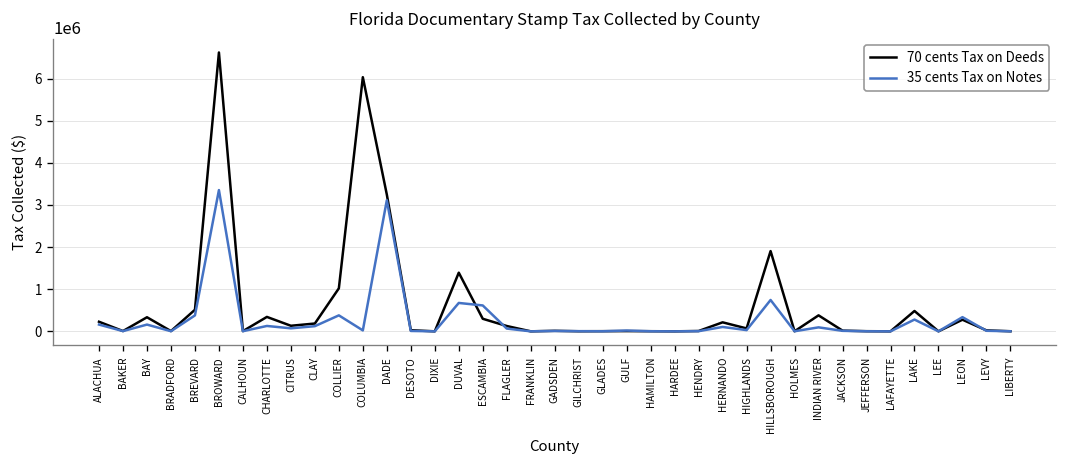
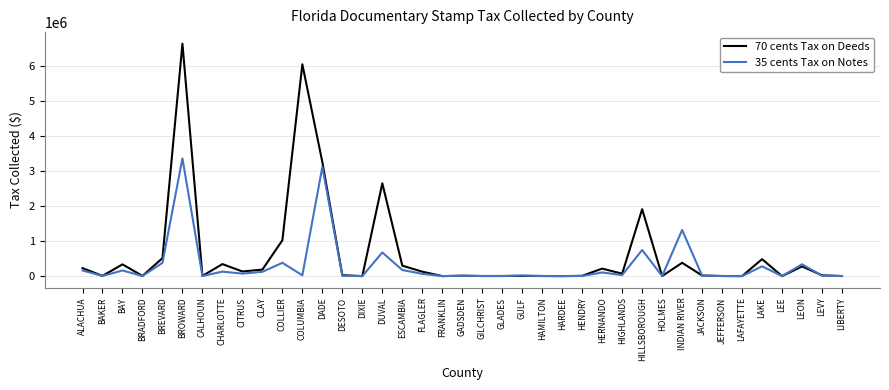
  {
    "70 cents Tax on Deeds": {
      "BAY": 300000,
      "BREVARD": 500000,
      "BROWARD": 6600000,
      "CHARLOTTE": 300000,
      "COLLIER": 1000000,
      "COLUMBIA": 6000000,
      "DADE": 3200000,
-     "DUVAL": 1400000,
+     "DUVAL": 2600000,
      "ESCAMBIA": 300000,
      "HERNANDO": 200000,
      "HILLSBOROUGH": 1900000,
      "INDIAN RIVER": 400000,
      "LAKE": 500000
    },
    "35 cents Tax on Notes": {
      "BAY": 200000,
      "BREVARD": 400000,
      "BROWARD": 3400000,
      "CHARLOTTE": 100000,
      "COLLIER": 400000,
      "COLUMBIA": 0,
      "DADE": 3100000,
      "DUVAL": 700000,
-     "ESCAMBIA": 600000,
+     "ESCAMBIA": 200000,
      "HERNANDO": 100000,
      "HILLSBOROUGH": 700000,
-     "INDIAN RIVER": 100000,
+     "INDIAN RIVER": 1300000,
      "LAKE": 300000
    }
  }
